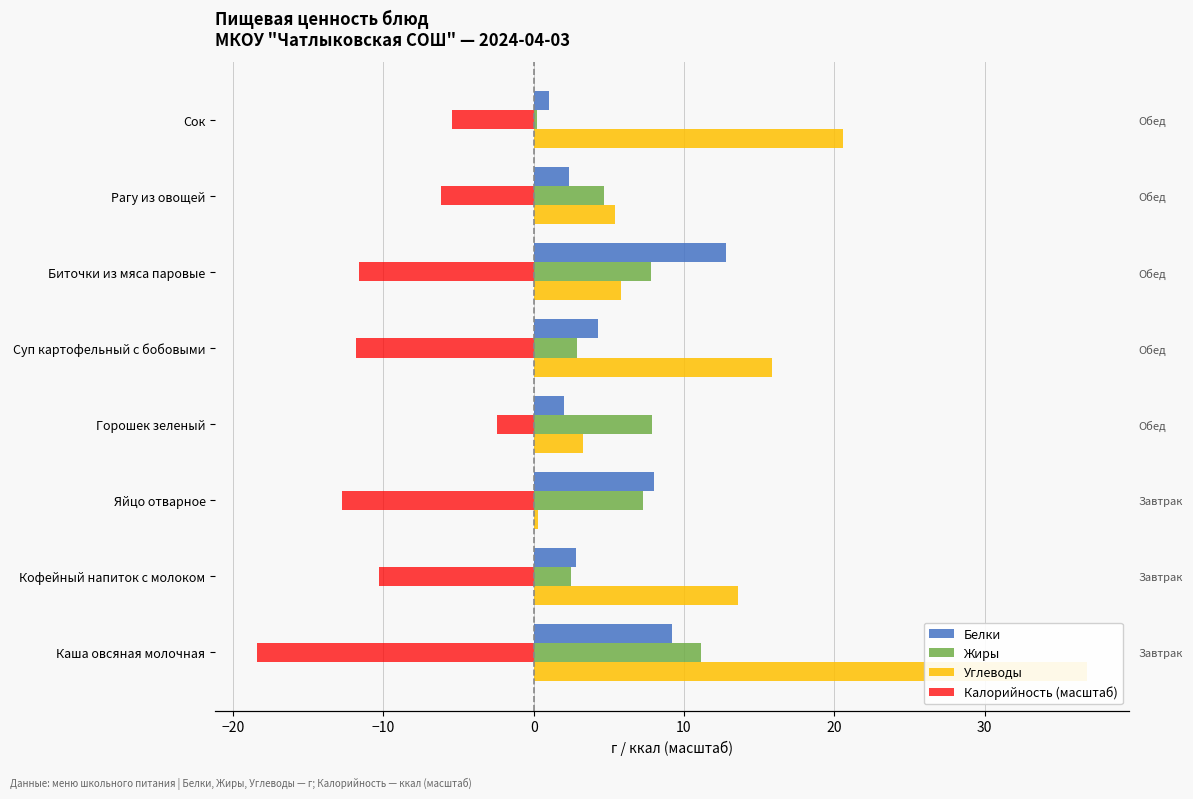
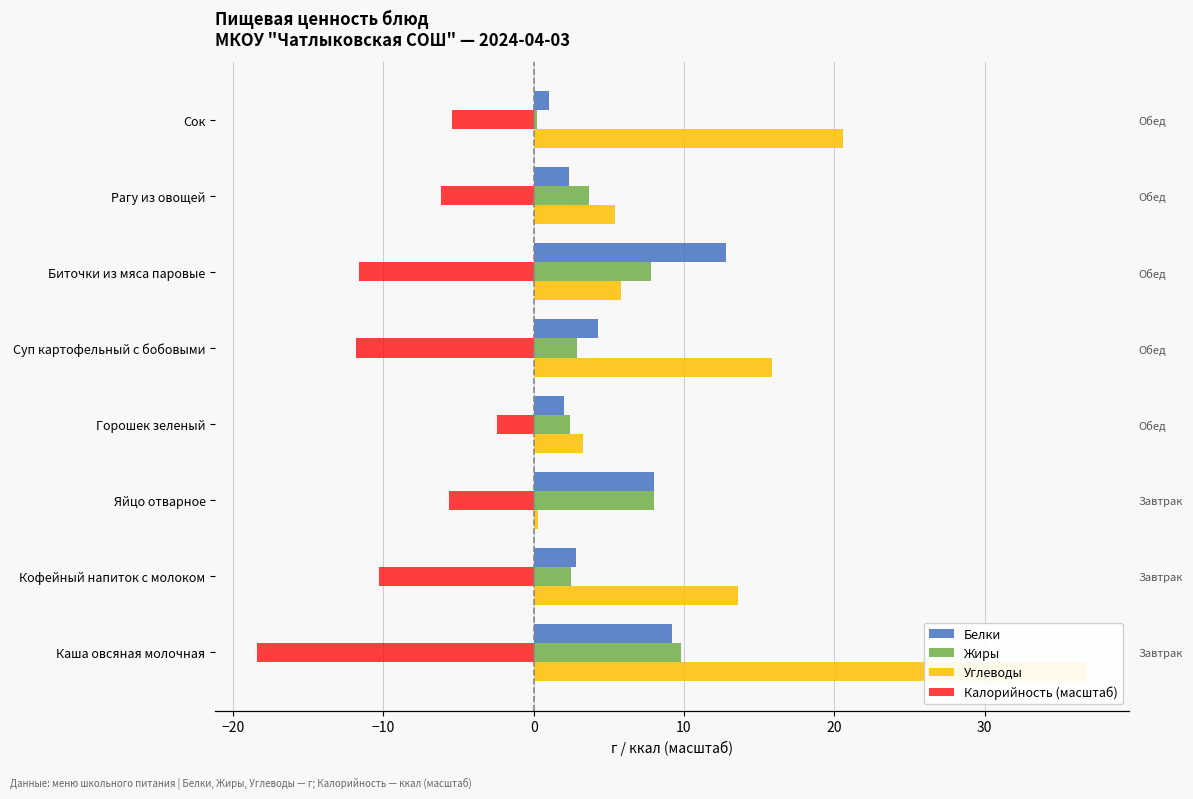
  {
    "Жиры": {
      "Сок": 0.2,
-     "Рагу из овощей": 4.7,
+     "Рагу из овощей": 3.7,
      "Биточки из мяса паровые": 7.8,
      "Суп картофельный с бобовыми": 2.9,
-     "Горошек зеленый": 7.9,
-     "Яйцо отварное": 7.3,
+     "Горошек зеленый": 2.4,
+     "Яйцо отварное": 8.0,
      "Кофейный напиток с молоком": 2.5,
-     "Каша овсяная молочная": 11.1
+     "Каша овсяная молочная": 9.8
    },
    "Калорийность (масштаб)": {
      "Сок": -5.4,
      "Рагу из овощей": -6.2,
      "Биточки из мяса паровые": -11.6,
      "Суп картофельный с бобовыми": -11.8,
      "Горошек зеленый": -2.4,
-     "Яйцо отварное": -12.7,
+     "Яйцо отварное": -5.6,
      "Кофейный напиток с молоком": -10.3,
      "Каша овсяная молочная": -18.4
    }
  }
